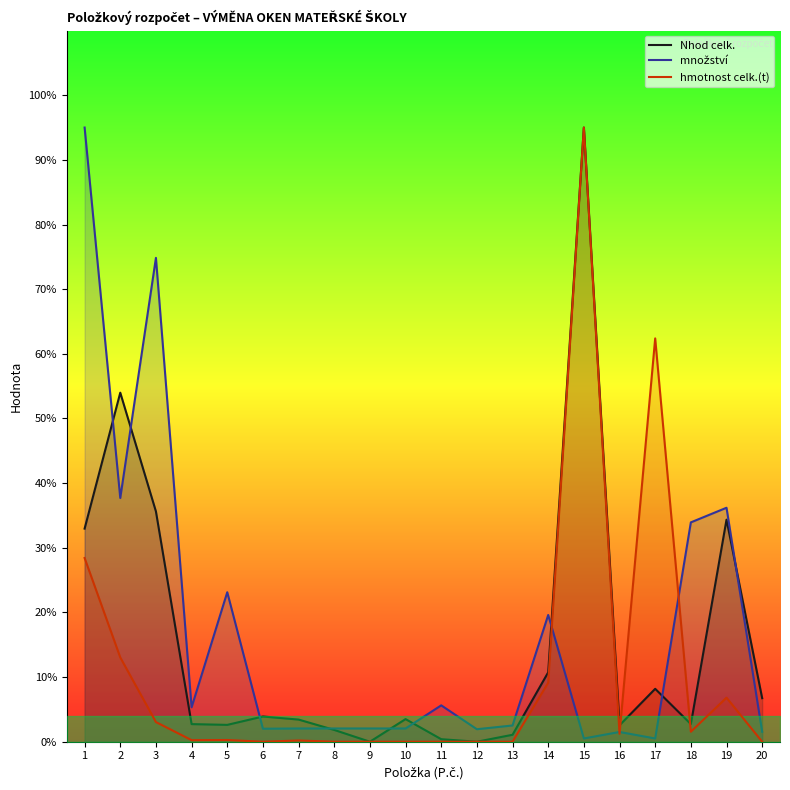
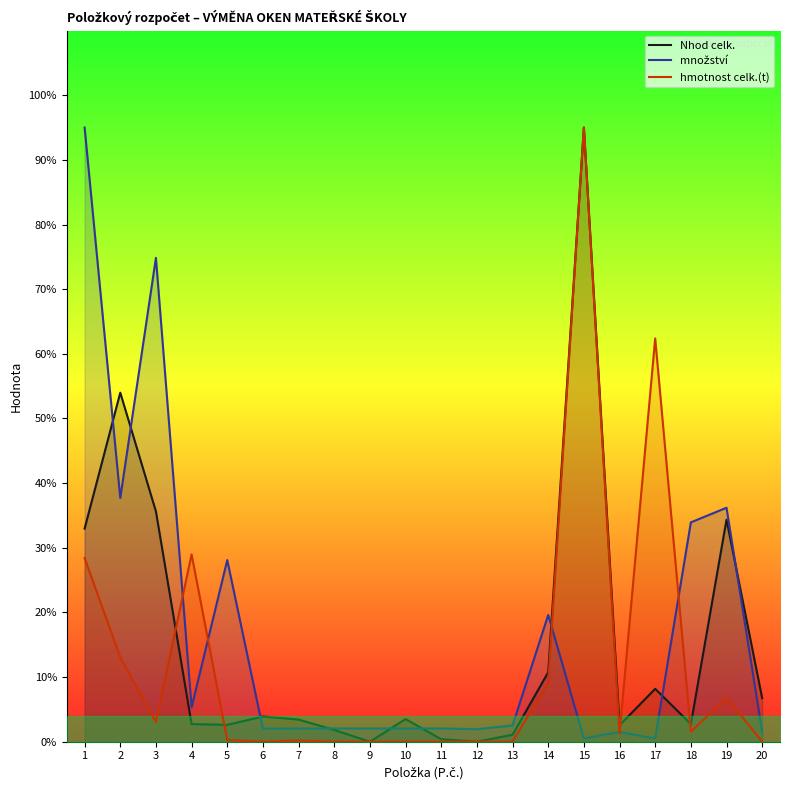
  {
    "Nhod celk.": {
      "1": "33%",
      "2": "54%",
      "3": "36%",
      "4": "3%",
      "5": "3%",
      "6": "4%",
      "7": "3%",
      "10": "3%",
      "13": "1%",
      "14": "11%",
      "16": "3%",
      "17": "8%",
      "18": "3%",
      "19": "34%",
      "20": "7%"
    },
    "množství": {
      "1": "95%",
      "2": "38%",
      "3": "75%",
      "4": "5%",
-     "5": "23%",
+     "5": "28%",
      "6": "2%",
      "7": "2%",
      "9": "2%",
      "10": "2%",
-     "11": "6%",
+     "11": "2%",
      "12": "2%",
      "13": "3%",
      "14": "20%",
      "15": "1%",
      "17": "1%",
      "18": "34%",
      "19": "36%",
      "20": "2%"
    },
    "hmotnost celk.(t)": {
      "1": "28%",
      "2": "13%",
      "3": "3%",
-     "4": "0%",
+     "4": "29%",
      "5": "0%",
      "6": "0%",
      "7": "0%",
      "8": "0%",
      "10": "0%",
      "13": "0%",
      "14": "9%",
      "17": "62%",
      "18": "2%",
      "19": "7%",
      "20": "0%"
    }
  }
